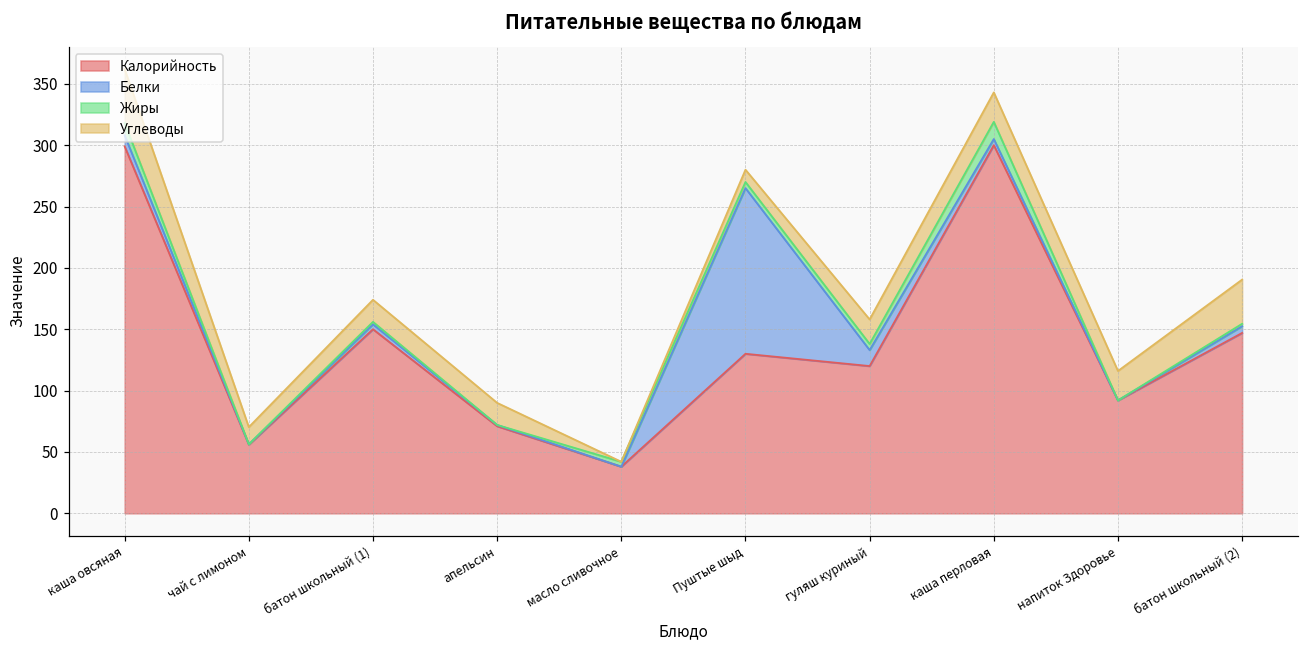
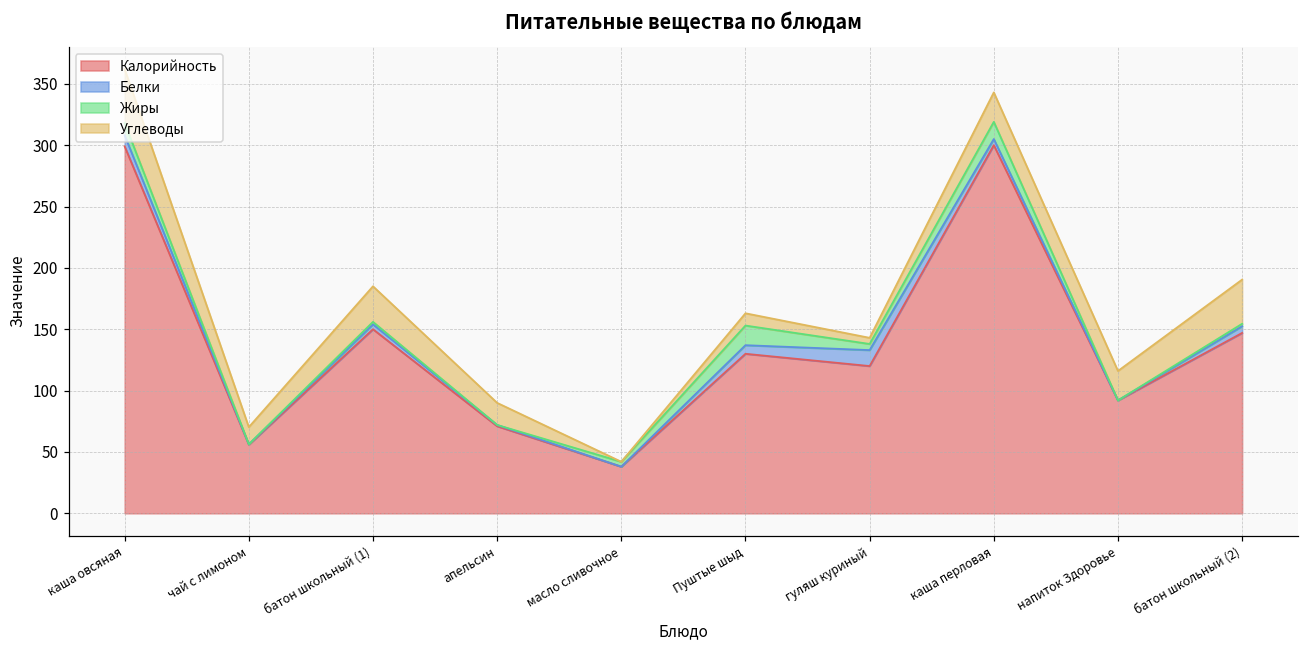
  {
    "Калорийность": {
      "каша овсяная": 299,
      "батон школьный (1)": 150,
      "Пуштые шыд": 130,
      "гуляш куриный": 120,
      "каша перловая": 300,
      "батон школьный (2)": 147
    },
    "Белки": {
-     "Пуштые шыд": 135,
+     "Пуштые шыд": 7,
      "гуляш куриный": 13,
      "каша перловая": 5
    },
    "Жиры": {
-     "Пуштые шыд": 5,
+     "Пуштые шыд": 16,
      "гуляш куриный": 5,
      "каша перловая": 14
    },
    "Углеводы": {
      "чай с лимоном": 14,
-     "батон школьный (1)": 18,
+     "батон школьный (1)": 29,
      "апельсин": 18,
      "Пуштые шыд": 10,
-     "гуляш куриный": 20,
+     "гуляш куриный": 5,
      "каша перловая": 24,
      "напиток Здоровье": 24,
      "батон школьный (2)": 36
    }
  }
